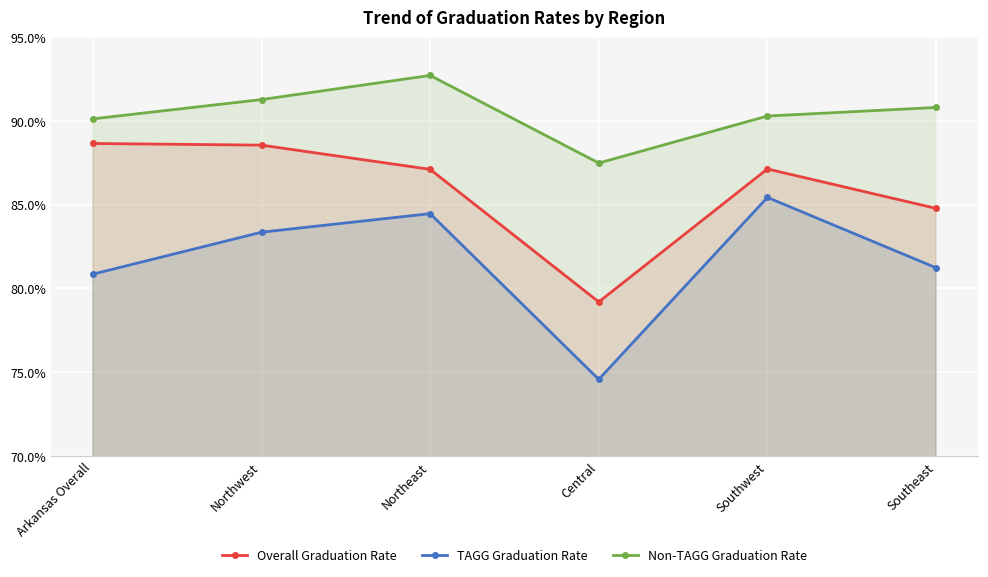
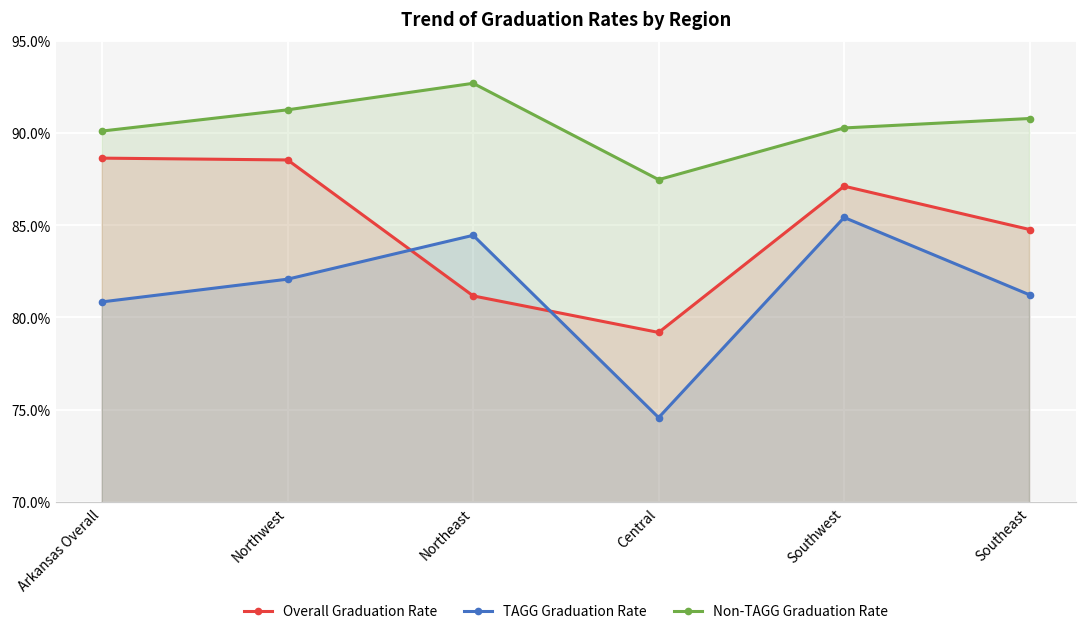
  {
    "Overall Graduation Rate": {
      "Arkansas Overall": "88.6%",
      "Northwest": "88.5%",
-     "Northeast": "87.1%",
+     "Northeast": "81.2%",
      "Central": "79.2%",
      "Southwest": "87.1%",
      "Southeast": "84.8%"
    },
    "TAGG Graduation Rate": {
      "Arkansas Overall": "80.8%",
-     "Northwest": "83.3%",
+     "Northwest": "82.1%",
      "Northeast": "84.5%",
      "Central": "74.6%",
      "Southwest": "85.4%",
      "Southeast": "81.2%"
    },
    "Non-TAGG Graduation Rate": {
      "Arkansas Overall": "90.1%",
      "Northwest": "91.3%",
      "Northeast": "92.7%",
      "Central": "87.5%",
      "Southwest": "90.3%",
      "Southeast": "90.8%"
    }
  }
